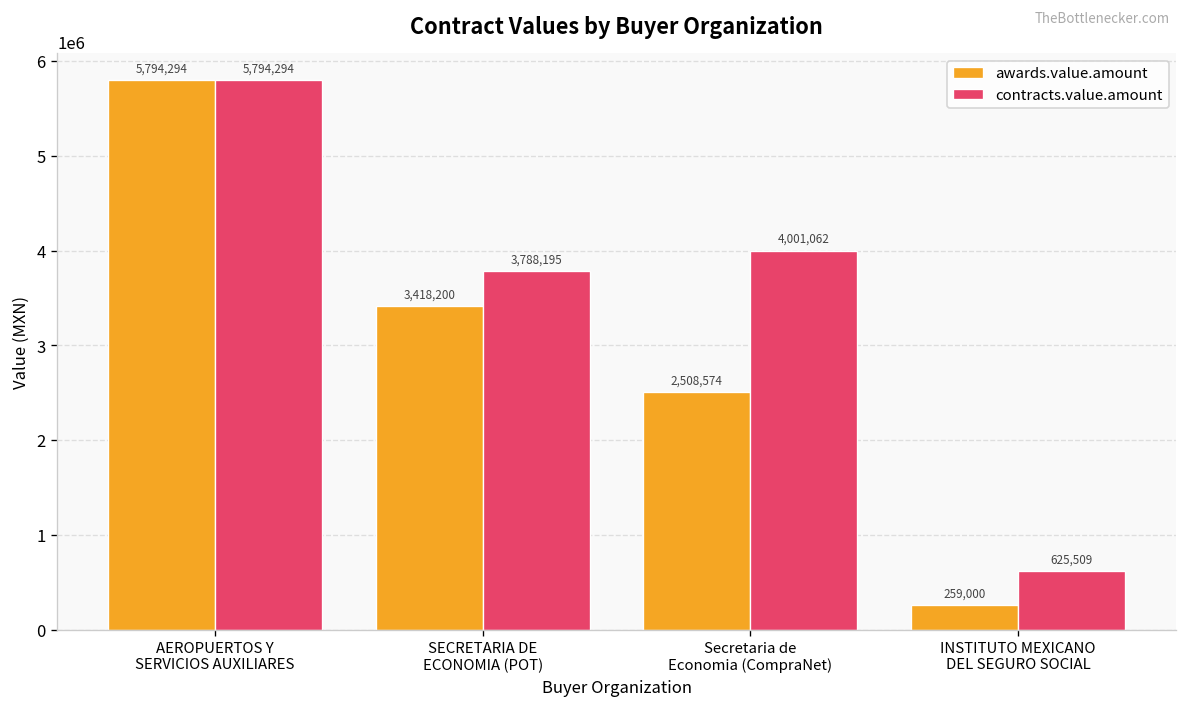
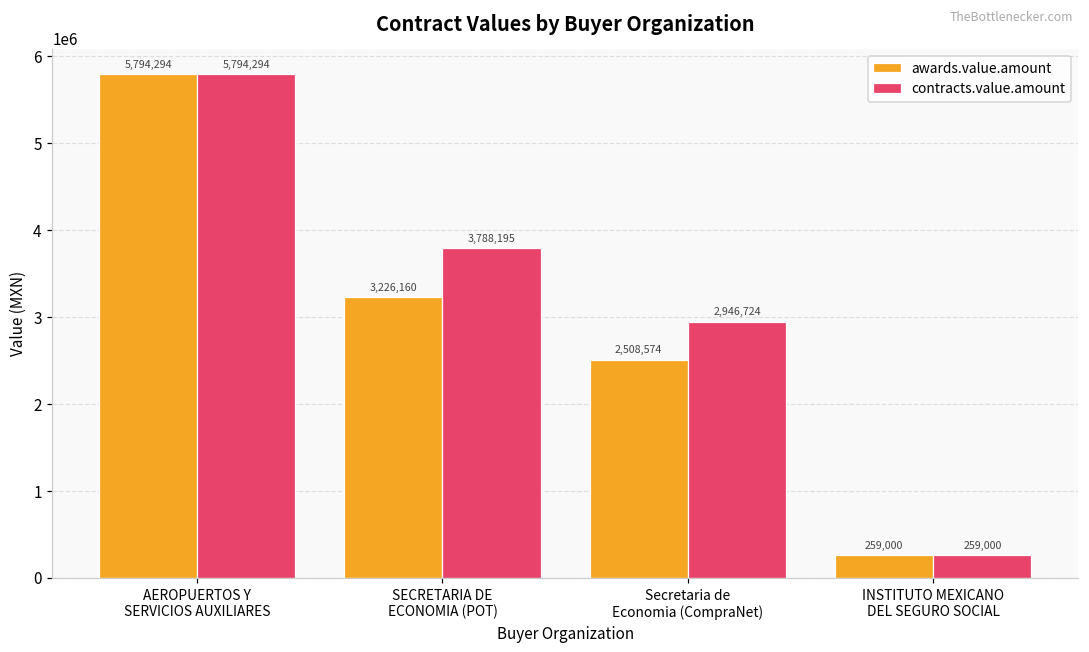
  {
    "awards.value.amount": {
      "AEROPUERTOS Y SERVICIOS AUXILIARES": "5,794,294",
-     "SECRETARIA DE ECONOMIA (POT)": "3,418,200",
+     "SECRETARIA DE ECONOMIA (POT)": "3,226,160",
      "Secretaria de Economia (CompraNet)": "2,508,574",
      "INSTITUTO MEXICANO DEL SEGURO SOCIAL": "259,000"
    },
    "contracts.value.amount": {
      "AEROPUERTOS Y SERVICIOS AUXILIARES": "5,794,294",
      "SECRETARIA DE ECONOMIA (POT)": "3,788,195",
-     "Secretaria de Economia (CompraNet)": "4,001,062",
-     "INSTITUTO MEXICANO DEL SEGURO SOCIAL": "625,509"
+     "Secretaria de Economia (CompraNet)": "2,946,724",
+     "INSTITUTO MEXICANO DEL SEGURO SOCIAL": "259,000"
    }
  }
